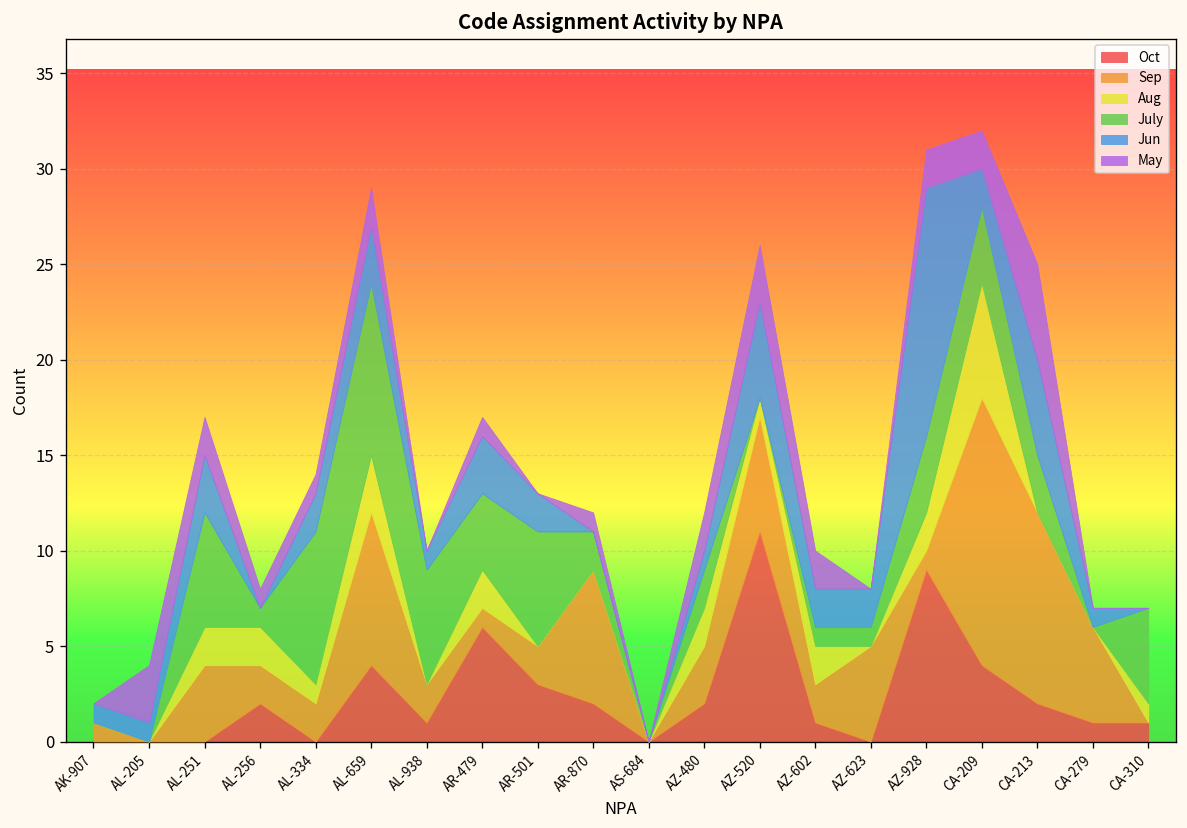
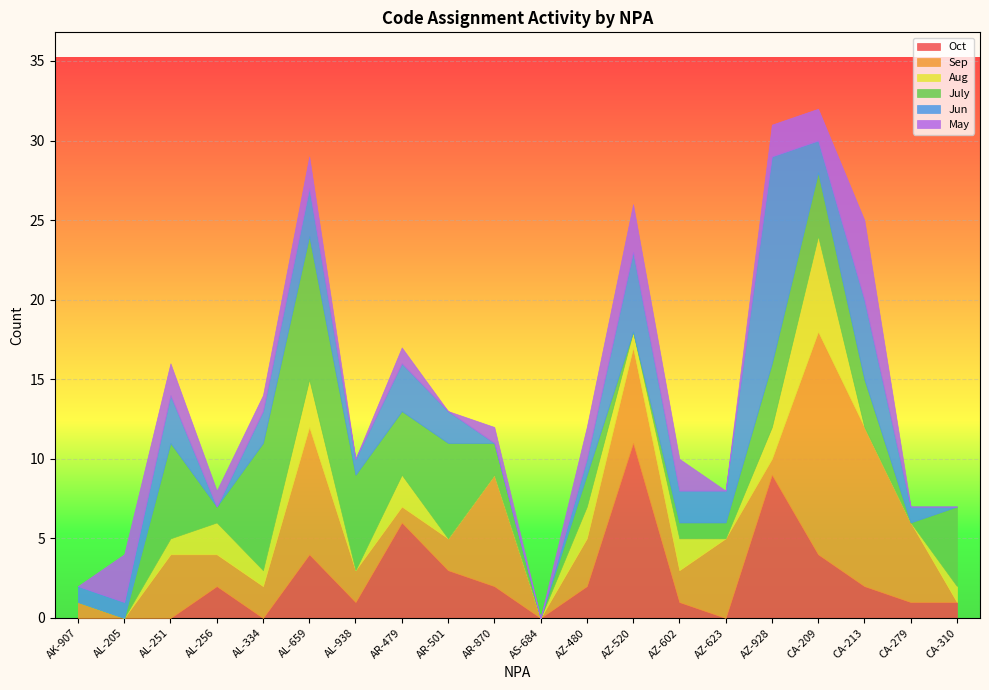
  {
    "Oct": {
      "AK-907": 0,
      "AL-251": 0,
      "AL-256": 2,
      "AL-334": 0,
      "AL-659": 4,
      "AL-938": 1,
      "AR-479": 6,
      "AR-501": 3,
      "AR-870": 2,
      "AZ-480": 2,
      "AZ-520": 11,
      "AZ-602": 1,
      "AZ-623": 0,
      "AZ-928": 9,
      "CA-209": 4,
      "CA-213": 2,
      "CA-279": 1
    },
    "Sep": {
      "AL-251": 4,
      "AL-256": 2,
      "AL-334": 2,
      "AL-659": 8,
      "AR-479": 1,
      "AZ-480": 3,
      "AZ-520": 6,
      "AZ-602": 2,
      "AZ-928": 1,
      "CA-209": 14
    },
    "Aug": {
-     "AL-251": 2,
+     "AL-251": 1,
      "AL-256": 2,
      "AL-334": 1,
      "AL-659": 3,
      "AR-479": 2,
      "AZ-480": 2,
      "AZ-602": 2,
      "AZ-928": 2,
      "CA-209": 6,
      "CA-310": 1
    },
    "July": {
      "AL-251": 6,
      "AL-334": 8,
      "AL-659": 9,
      "AL-938": 6,
      "AR-479": 4,
      "AR-501": 6,
      "AZ-480": 2,
      "AZ-602": 1,
      "AZ-623": 1,
      "AZ-928": 4,
      "CA-209": 4,
      "CA-213": 3
    },
    "Jun": {
      "AL-205": 1,
      "AL-251": 3,
      "AL-334": 2,
      "AL-659": 3,
      "AR-479": 3,
      "AZ-480": 1,
      "AZ-520": 5,
      "AZ-602": 2,
      "AZ-928": 13,
      "CA-209": 2,
      "CA-213": 5
    },
    "May": {
      "AL-205": 3,
      "AL-251": 2,
      "AL-256": 1,
      "AL-334": 1,
      "AL-659": 2,
      "AR-479": 1,
      "AR-870": 1,
      "AZ-480": 2,
      "AZ-520": 3,
      "AZ-602": 2,
      "AZ-928": 2,
      "CA-209": 2,
      "CA-213": 5
    }
  }
